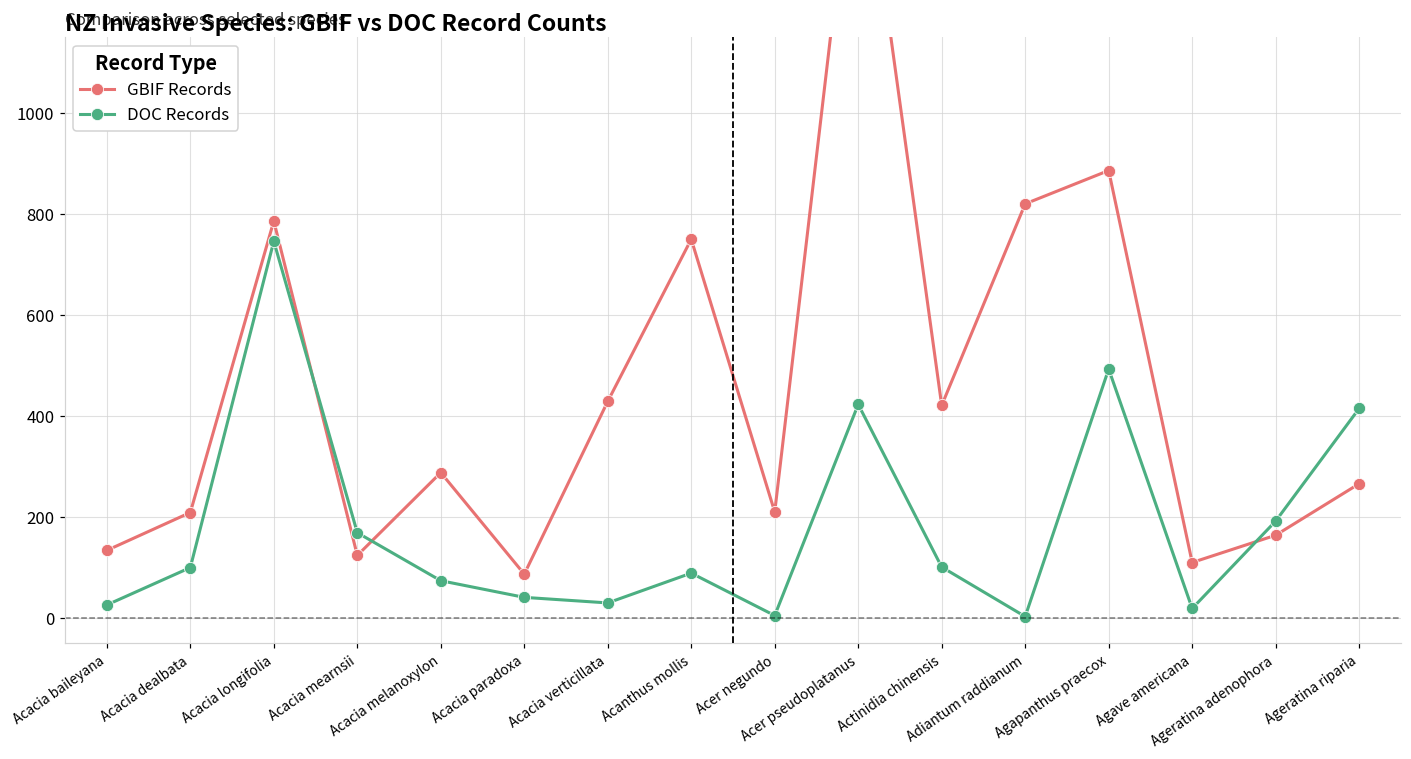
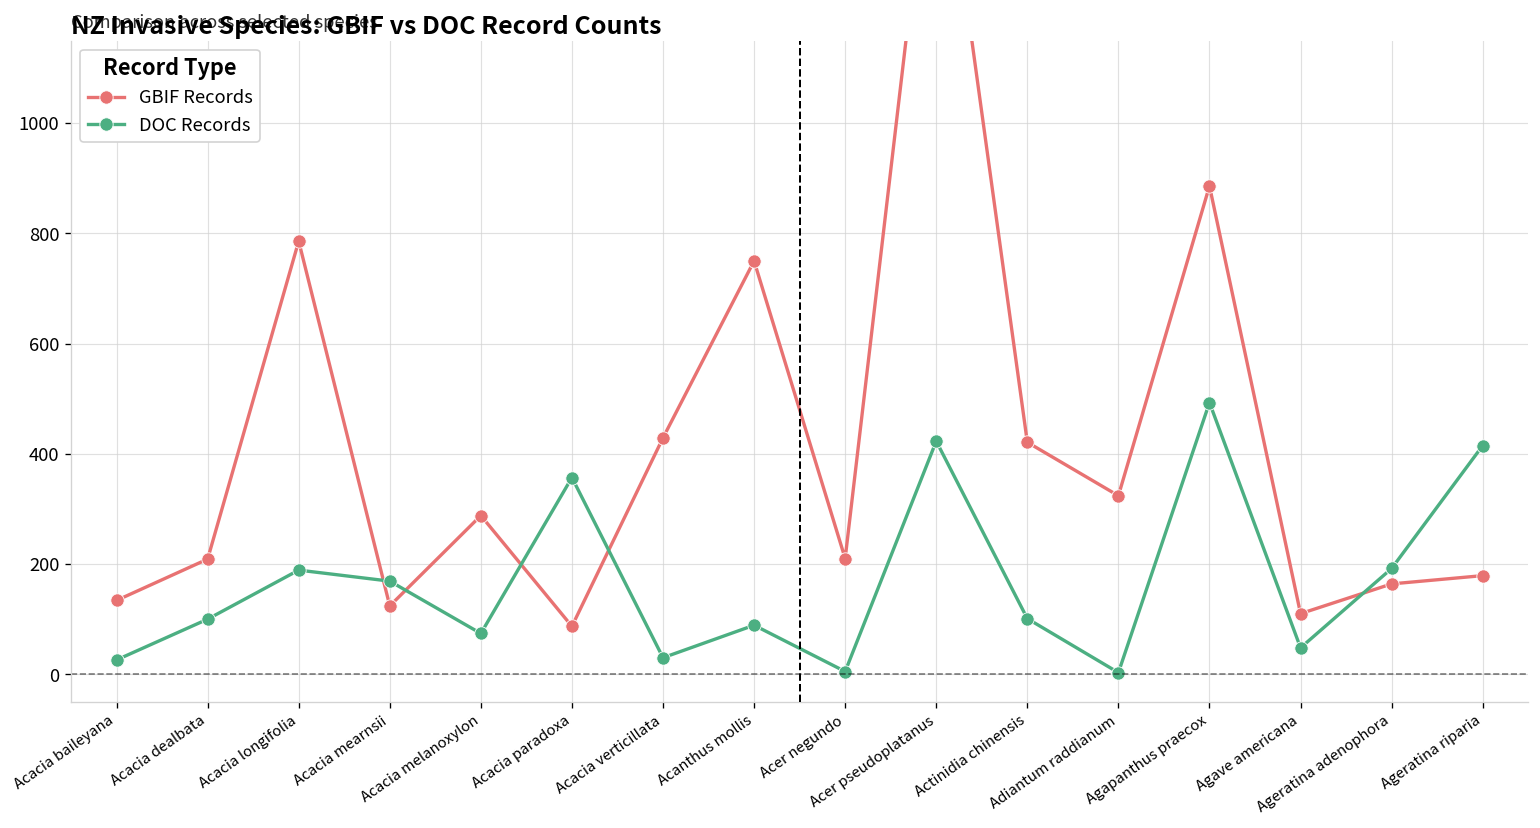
  {
    "GBIF Records": {
      "Acacia baileyana": 130,
      "Acacia dealbata": 210,
      "Acacia longifolia": 790,
      "Acacia mearnsii": 120,
      "Acacia melanoxylon": 290,
      "Acacia paradoxa": 90,
      "Acacia verticillata": 430,
      "Acanthus mollis": 750,
      "Acer negundo": 210,
      "Actinidia chinensis": 420,
-     "Adiantum raddianum": 820,
+     "Adiantum raddianum": 320,
      "Agapanthus praecox": 890,
      "Agave americana": 110,
      "Ageratina adenophora": 160,
-     "Ageratina riparia": 270
+     "Ageratina riparia": 180
    },
    "DOC Records": {
      "Acacia baileyana": 30,
      "Acacia dealbata": 100,
-     "Acacia longifolia": 750,
+     "Acacia longifolia": 190,
      "Acacia mearnsii": 170,
      "Acacia melanoxylon": 70,
-     "Acacia paradoxa": 40,
+     "Acacia paradoxa": 360,
      "Acacia verticillata": 30,
      "Acanthus mollis": 90,
      "Acer negundo": 10,
      "Acer pseudoplatanus": 420,
      "Actinidia chinensis": 100,
      "Adiantum raddianum": 0,
      "Agapanthus praecox": 490,
-     "Agave americana": 20,
+     "Agave americana": 50,
      "Ageratina adenophora": 190,
      "Ageratina riparia": 420
    }
  }
